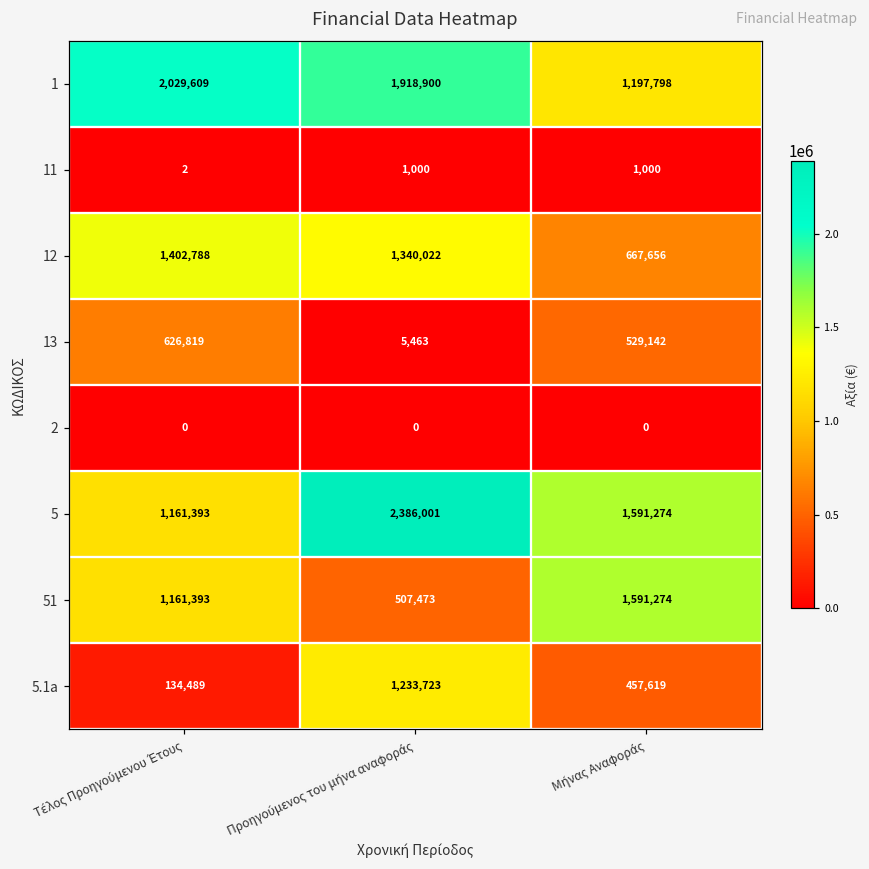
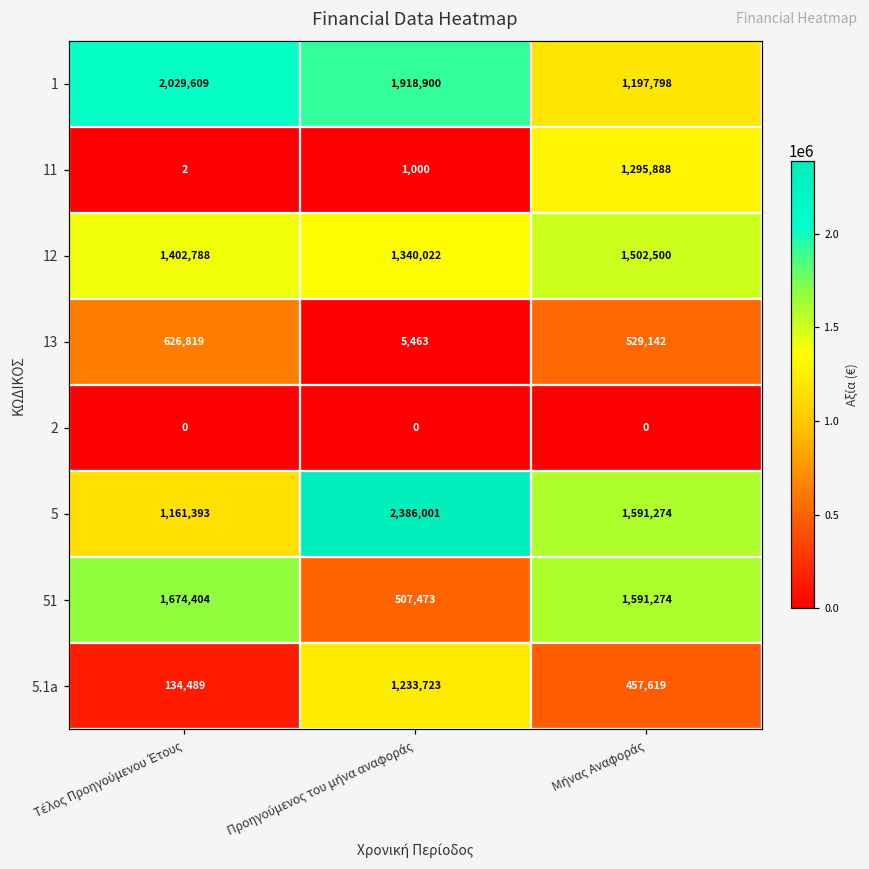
  {
    "1": {
      "Τέλος Προηγούμενου Έτους": "2,029,609",
      "Προηγούμενος του μήνα αναφοράς": "1,918,900",
      "Μήνας Αναφοράς": "1,197,798"
    },
    "11": {
      "Τέλος Προηγούμενου Έτους": "2",
      "Προηγούμενος του μήνα αναφοράς": "1,000",
-     "Μήνας Αναφοράς": "1,000"
+     "Μήνας Αναφοράς": "1,295,888"
    },
    "12": {
      "Τέλος Προηγούμενου Έτους": "1,402,788",
      "Προηγούμενος του μήνα αναφοράς": "1,340,022",
-     "Μήνας Αναφοράς": "667,656"
+     "Μήνας Αναφοράς": "1,502,500"
    },
    "13": {
      "Τέλος Προηγούμενου Έτους": "626,819",
      "Προηγούμενος του μήνα αναφοράς": "5,463",
      "Μήνας Αναφοράς": "529,142"
    },
    "2": {
      "Τέλος Προηγούμενου Έτους": "0",
      "Προηγούμενος του μήνα αναφοράς": "0",
      "Μήνας Αναφοράς": "0"
    },
    "5": {
      "Τέλος Προηγούμενου Έτους": "1,161,393",
      "Προηγούμενος του μήνα αναφοράς": "2,386,001",
      "Μήνας Αναφοράς": "1,591,274"
    },
    "51": {
-     "Τέλος Προηγούμενου Έτους": "1,161,393",
+     "Τέλος Προηγούμενου Έτους": "1,674,404",
      "Προηγούμενος του μήνα αναφοράς": "507,473",
      "Μήνας Αναφοράς": "1,591,274"
    },
    "5.1a": {
      "Τέλος Προηγούμενου Έτους": "134,489",
      "Προηγούμενος του μήνα αναφοράς": "1,233,723",
      "Μήνας Αναφοράς": "457,619"
    }
  }
